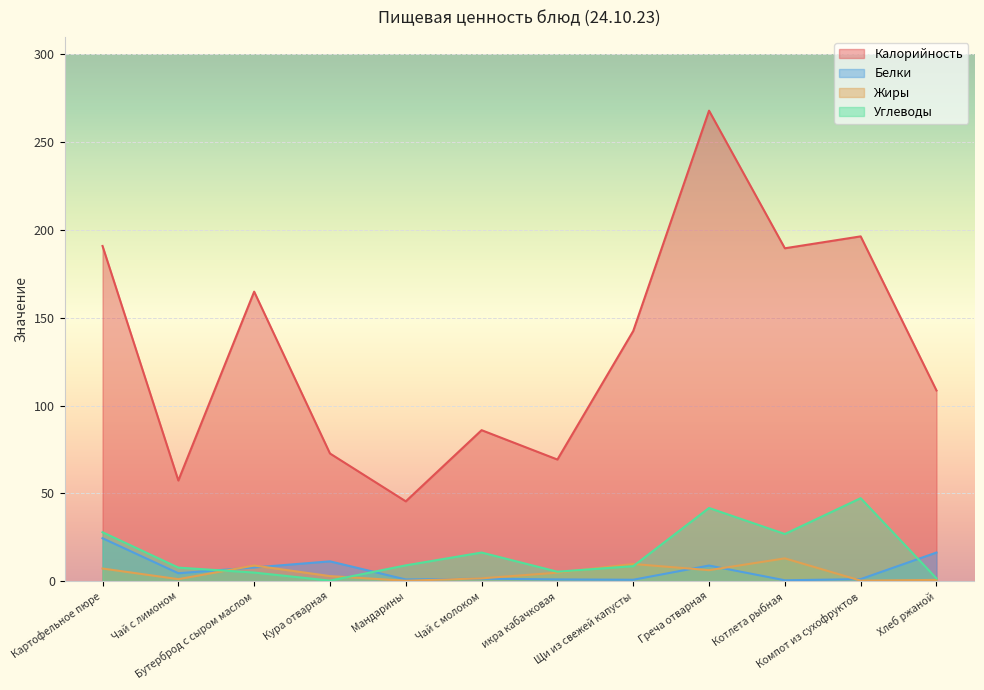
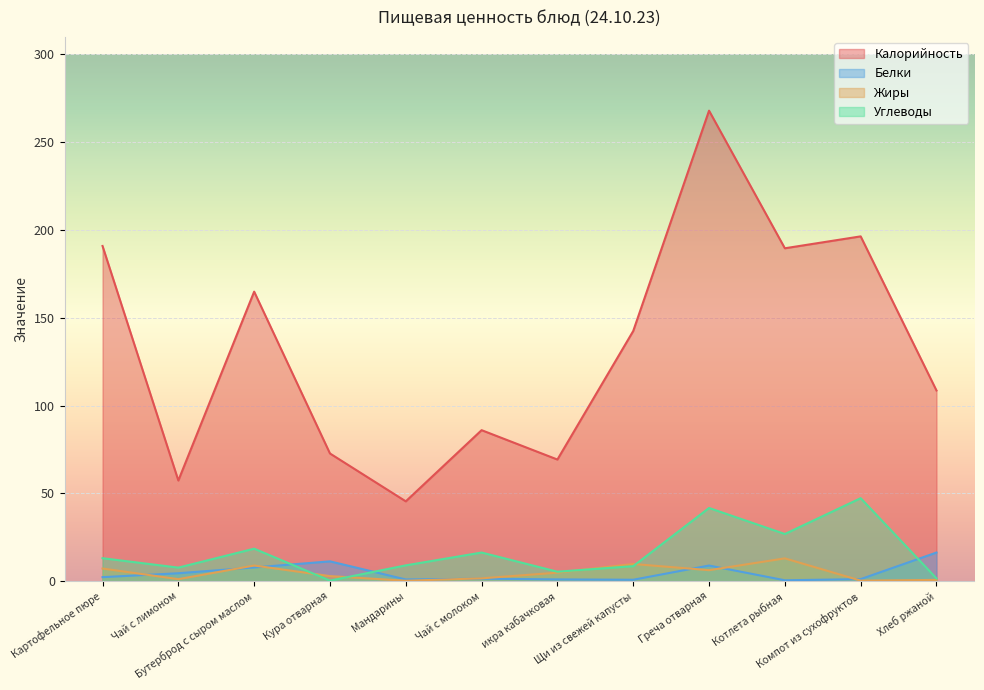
  {
    "Белки": {
-     "Картофельное пюре": 24,
+     "Картофельное пюре": 2,
      "Чай с лимоном": 5,
      "Кура отварная": 11,
      "икра кабачковая": 1,
      "Щи из свежей капусты": 1,
      "Греча отварная": 9,
      "Котлета рыбная": 1,
      "Хлеб ржаной": 16
    },
    "Углеводы": {
-     "Картофельное пюре": 28,
+     "Картофельное пюре": 13,
      "Чай с лимоном": 8,
-     "Бутерброд с сыром маслом": 5,
+     "Бутерброд с сыром маслом": 19,
      "Кура отварная": 0,
      "Мандарины": 9,
      "Чай с молоком": 16,
      "Греча отварная": 42,
      "Котлета рыбная": 27,
      "Компот из сухофруктов": 47
    }
  }
